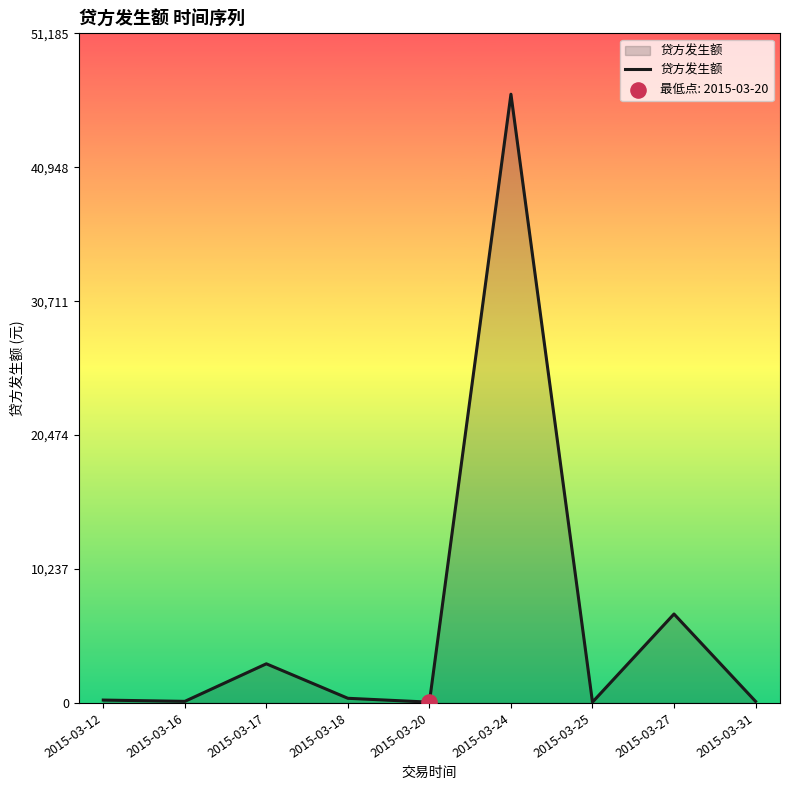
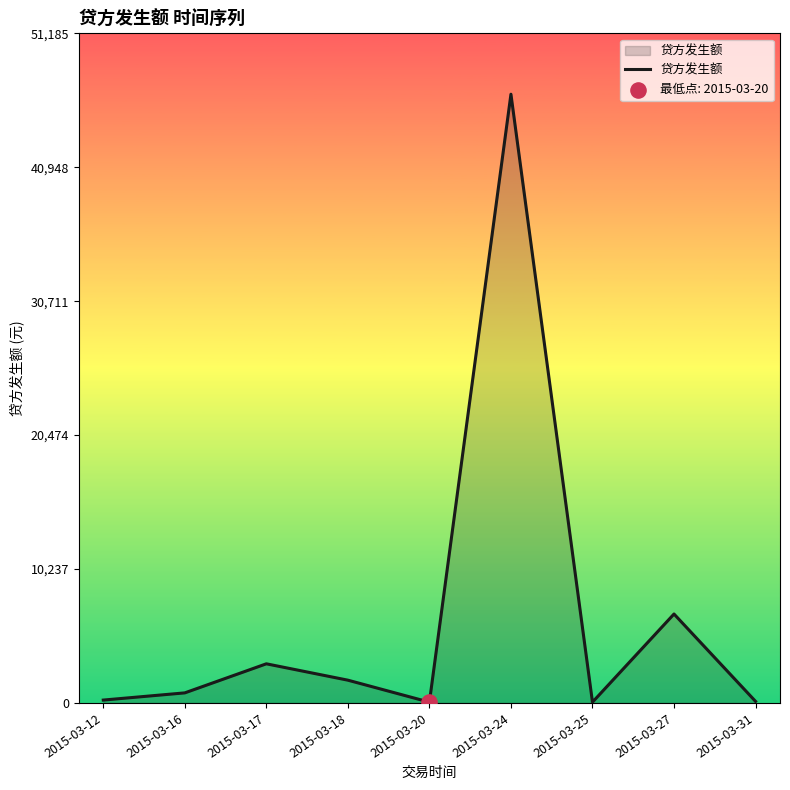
  {
    "贷方发生额": {
      "2015-03-12": "200",
-     "2015-03-16": "100",
+     "2015-03-16": "800",
      "2015-03-17": "3,000",
-     "2015-03-18": "400",
+     "2015-03-18": "1,700",
      "2015-03-24": "46,500",
      "2015-03-25": "100",
      "2015-03-27": "6,800",
      "2015-03-31": "100"
    }
  }
